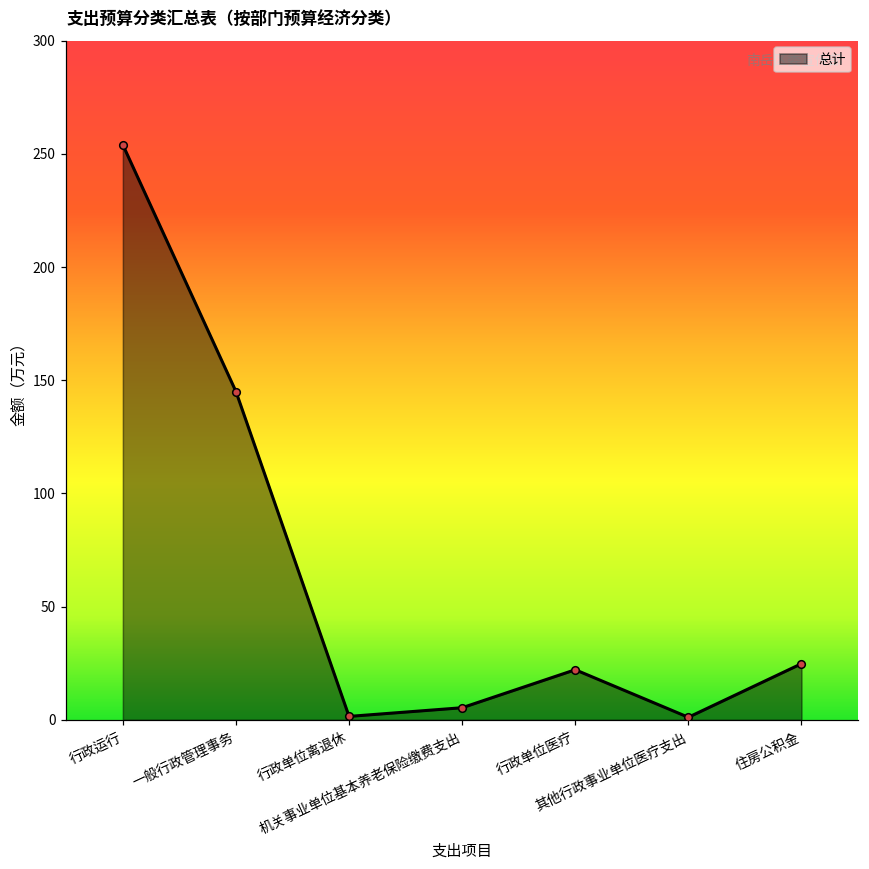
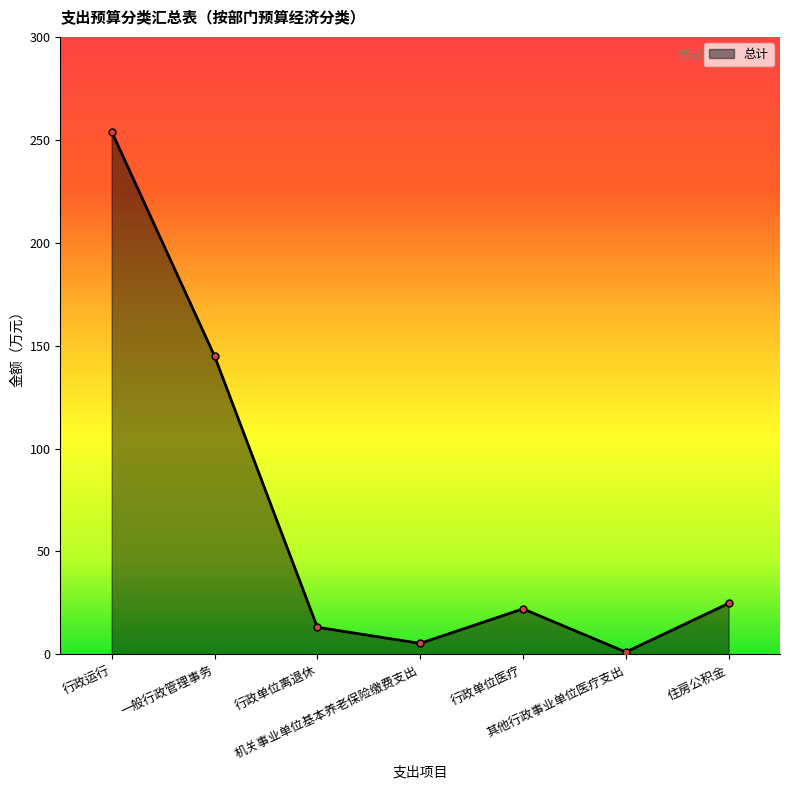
  {
    "行政运行": 254,
    "一般行政管理事务": 145,
-   "行政单位离退休": 2,
+   "行政单位离退休": 13,
    "机关事业单位基本养老保险缴费支出": 5,
    "行政单位医疗": 22,
    "其他行政事业单位医疗支出": 1,
    "住房公积金": 25
  }
